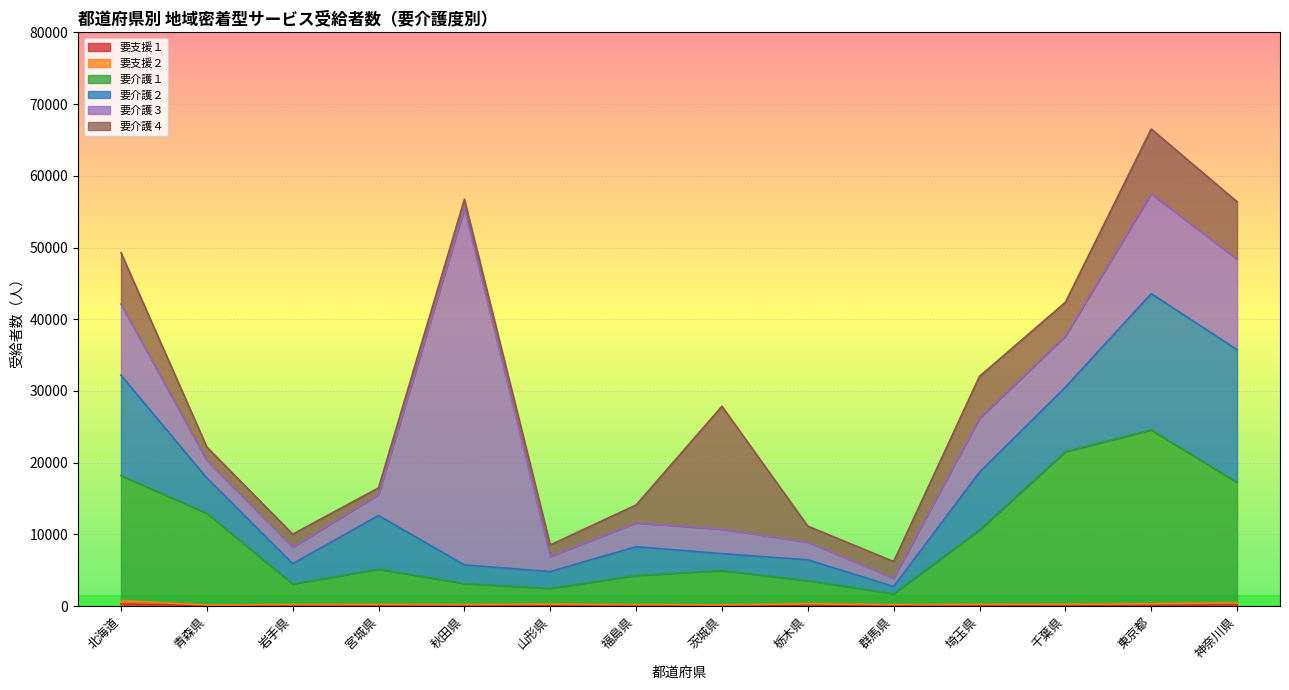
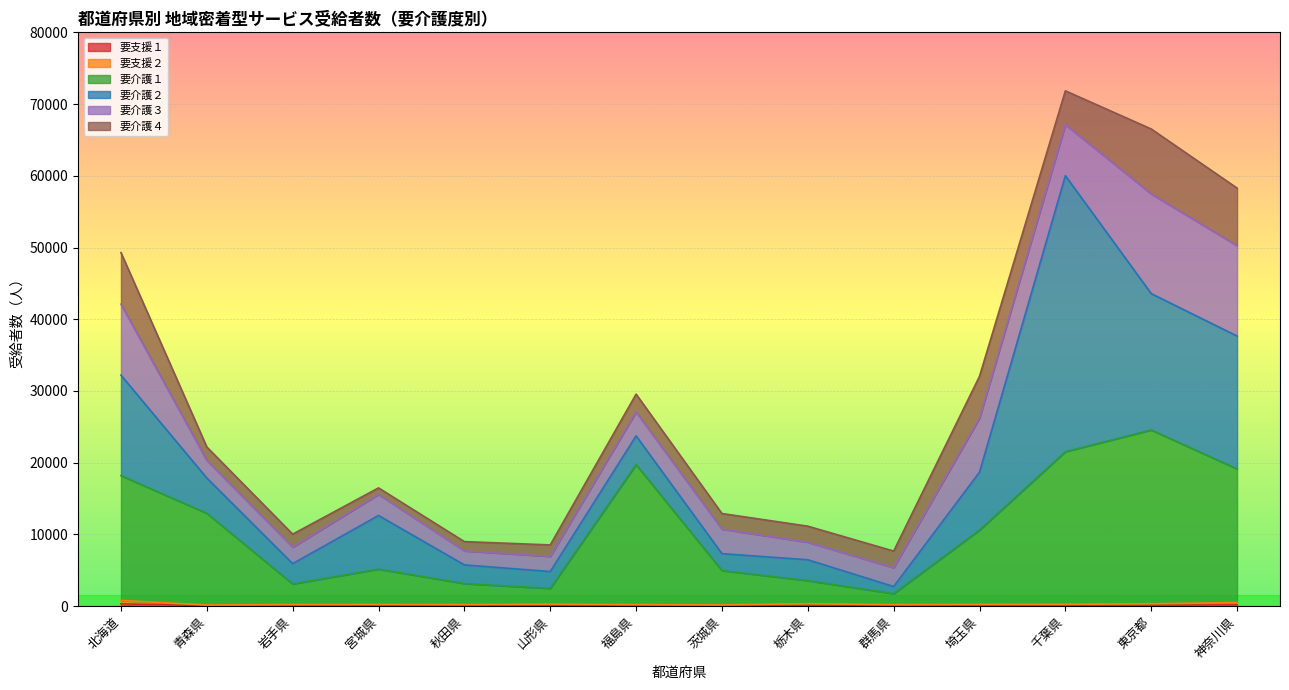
  {
    "要支援１": {
      "北海道": 0
    },
    "要支援２": {
      "北海道": 0
    },
    "要介護１": {
      "北海道": 17000,
      "青森県": 13000,
      "岩手県": 3000,
      "宮城県": 5000,
      "秋田県": 3000,
      "山形県": 2000,
-     "福島県": 4000,
+     "福島県": 20000,
      "茨城県": 5000,
      "栃木県": 3000,
      "群馬県": 2000,
      "埼玉県": 10000,
      "千葉県": 21000,
      "東京都": 24000,
-     "神奈川県": 17000
+     "神奈川県": 19000
    },
    "要介護２": {
      "北海道": 14000,
      "青森県": 5000,
      "岩手県": 3000,
      "宮城県": 7000,
      "秋田県": 3000,
      "山形県": 2000,
      "福島県": 4000,
      "茨城県": 2000,
      "栃木県": 3000,
      "群馬県": 1000,
      "埼玉県": 8000,
-     "千葉県": 9000,
+     "千葉県": 38000,
      "東京都": 19000,
      "神奈川県": 19000
    },
    "要介護３": {
      "北海道": 10000,
      "青森県": 2000,
      "岩手県": 2000,
      "宮城県": 3000,
-     "秋田県": 50000,
+     "秋田県": 2000,
      "山形県": 2000,
      "福島県": 3000,
      "茨城県": 3000,
      "栃木県": 2000,
-     "群馬県": 1000,
+     "群馬県": 3000,
      "埼玉県": 8000,
      "千葉県": 7000,
      "東京都": 14000,
      "神奈川県": 13000
    },
    "要介護４": {
      "北海道": 7000,
      "青森県": 2000,
      "岩手県": 2000,
      "宮城県": 1000,
      "秋田県": 1000,
      "山形県": 2000,
      "福島県": 2000,
-     "茨城県": 17000,
+     "茨城県": 2000,
      "栃木県": 2000,
      "群馬県": 2000,
      "埼玉県": 6000,
      "千葉県": 5000,
      "東京都": 9000,
      "神奈川県": 8000
    }
  }
